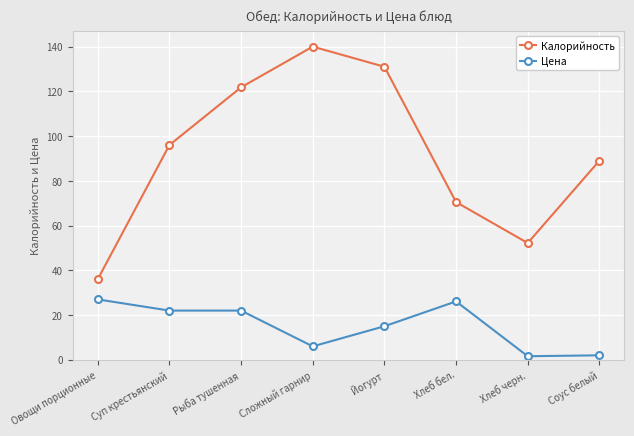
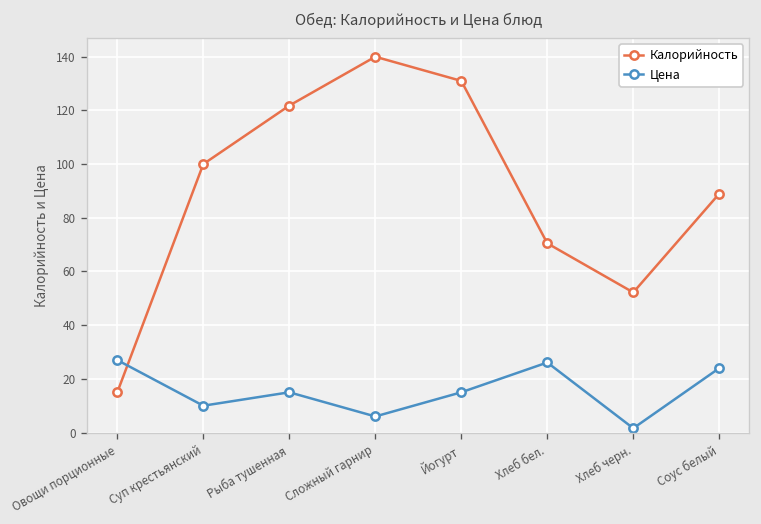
  {
    "Калорийность": {
-     "Овощи порционные": 36,
-     "Суп крестьянский": 96,
+     "Овощи порционные": 15,
+     "Суп крестьянский": 100,
      "Рыба тушенная": 122,
      "Сложный гарнир": 140,
      "Йогурт": 131,
      "Хлеб бел.": 71,
      "Хлеб черн.": 52,
      "Соус белый": 89
    },
    "Цена": {
      "Овощи порционные": 27,
-     "Суп крестьянский": 22,
-     "Рыба тушенная": 22,
+     "Суп крестьянский": 10,
+     "Рыба тушенная": 15,
      "Сложный гарнир": 6,
      "Йогурт": 15,
      "Хлеб бел.": 26,
      "Хлеб черн.": 2,
-     "Соус белый": 2
+     "Соус белый": 24
    }
  }
